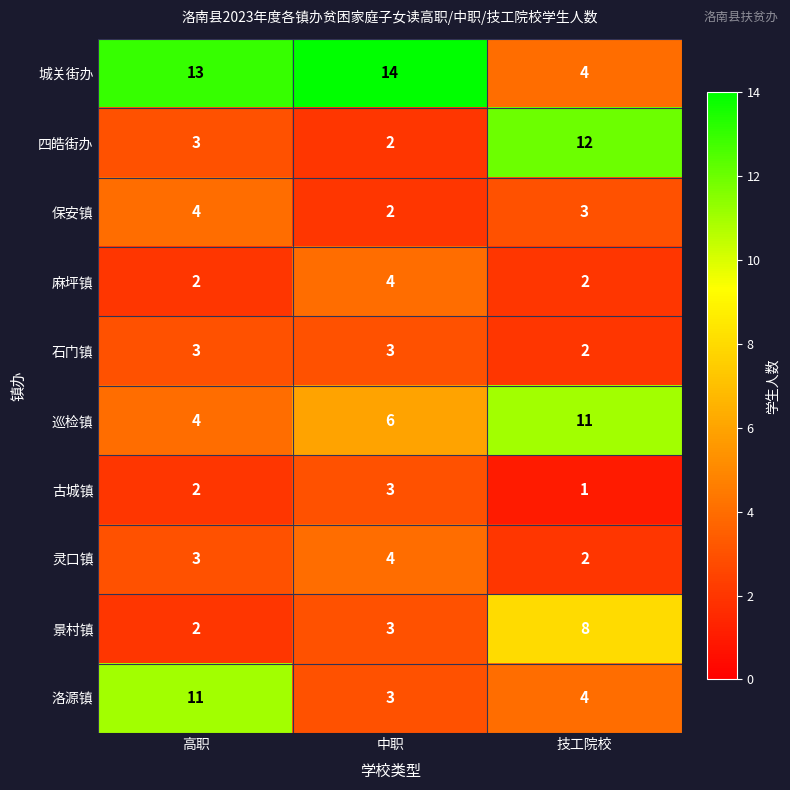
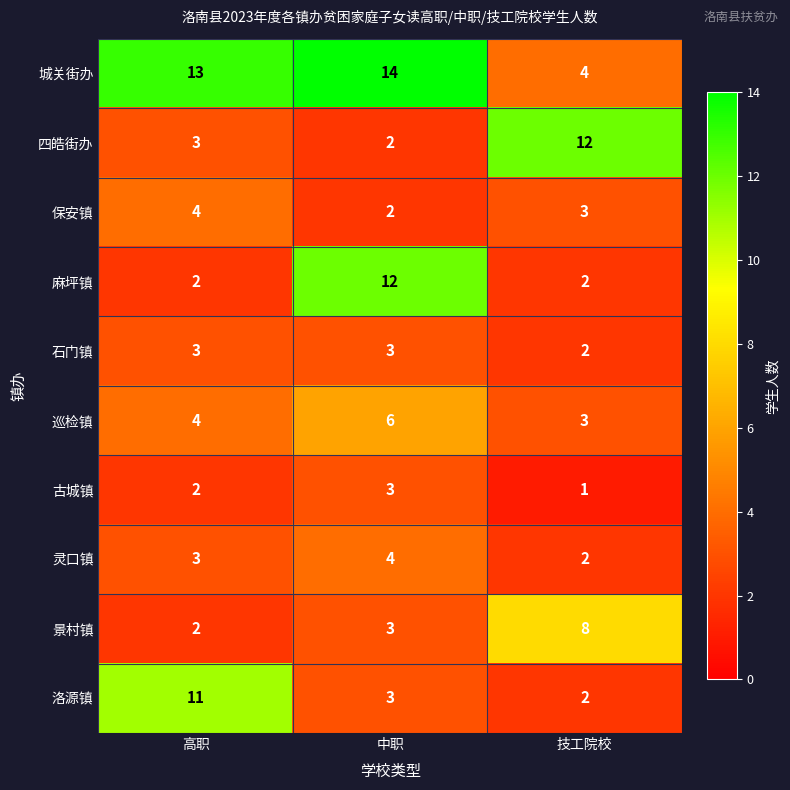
  {
    "城关街办": {
      "高职": 13,
      "中职": 14,
      "技工院校": 4
    },
    "四皓街办": {
      "高职": 3,
      "中职": 2,
      "技工院校": 12
    },
    "保安镇": {
      "高职": 4,
      "中职": 2,
      "技工院校": 3
    },
    "麻坪镇": {
      "高职": 2,
-     "中职": 4,
+     "中职": 12,
      "技工院校": 2
    },
    "石门镇": {
      "高职": 3,
      "中职": 3,
      "技工院校": 2
    },
    "巡检镇": {
      "高职": 4,
      "中职": 6,
-     "技工院校": 11
+     "技工院校": 3
    },
    "古城镇": {
      "高职": 2,
      "中职": 3,
      "技工院校": 1
    },
    "灵口镇": {
      "高职": 3,
      "中职": 4,
      "技工院校": 2
    },
    "景村镇": {
      "高职": 2,
      "中职": 3,
      "技工院校": 8
    },
    "洛源镇": {
      "高职": 11,
      "中职": 3,
-     "技工院校": 4
+     "技工院校": 2
    }
  }
